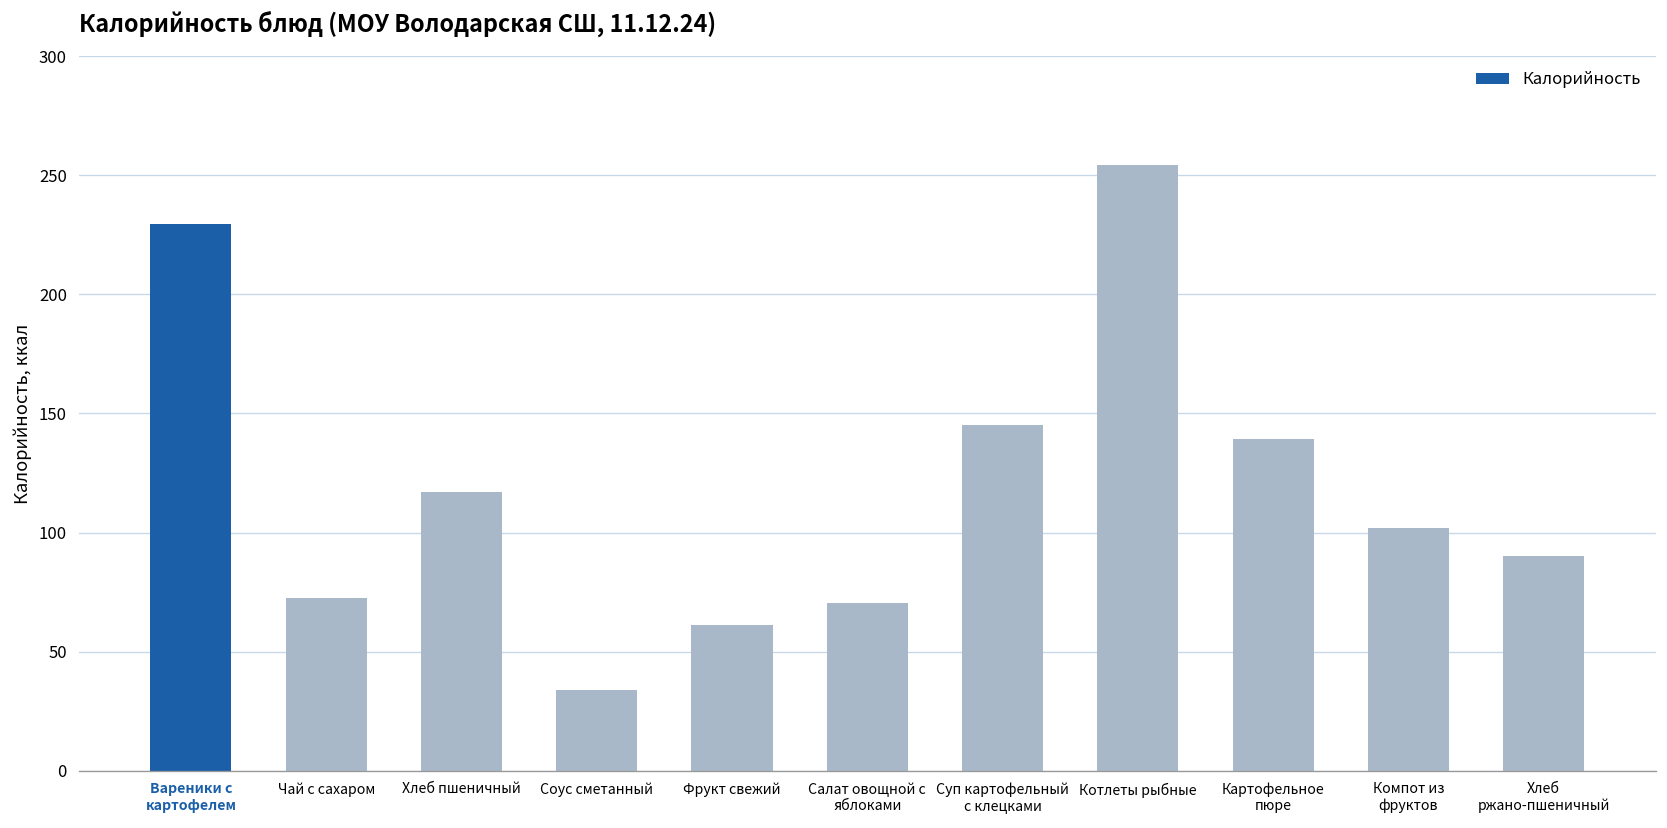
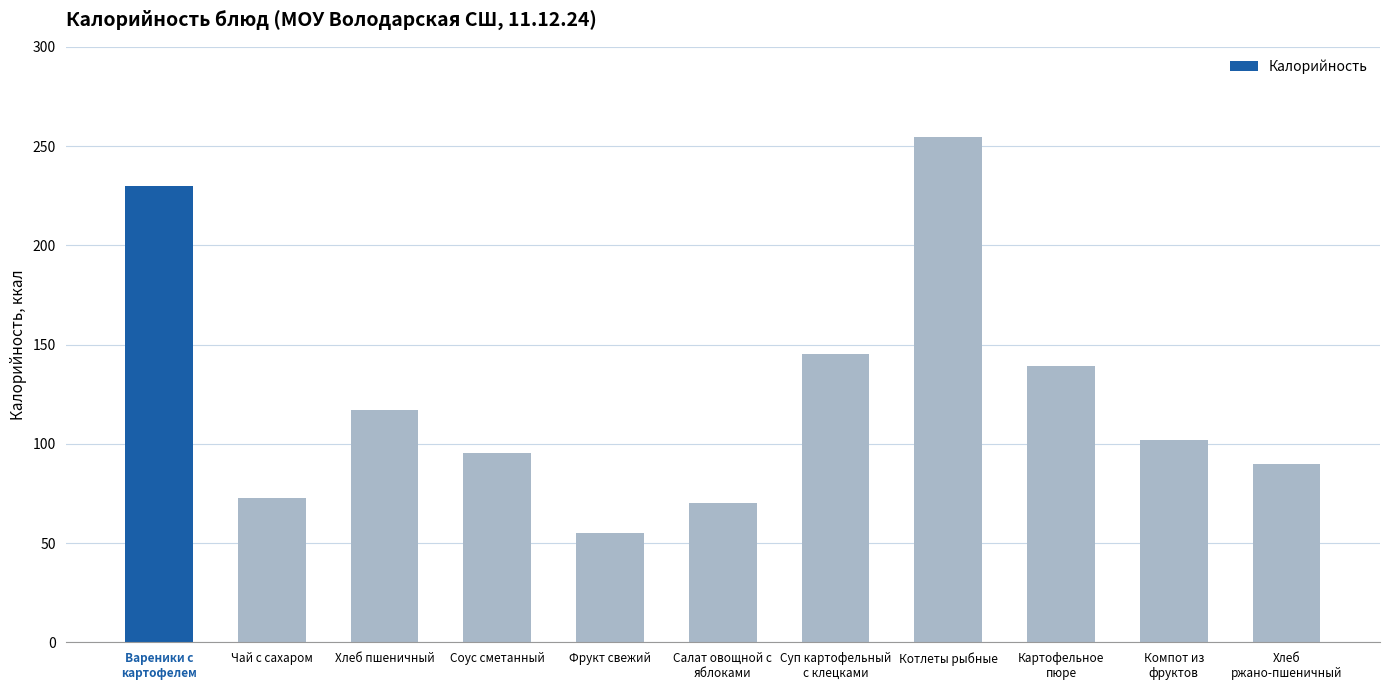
  {
    "Вареники с картофелем": 230,
    "Чай с сахаром": 73,
    "Хлеб пшеничный": 117,
-   "Соус сметанный": 34,
-   "Фрукт свежий": 61,
+   "Соус сметанный": 95,
+   "Фрукт свежий": 55,
    "Салат овощной с яблоками": 70,
    "Суп картофельный с клецками": 145,
    "Котлеты рыбные": 255,
    "Картофельное пюре": 139,
    "Компот из фруктов": 102,
    "Хлеб ржано-пшеничный": 90
  }
